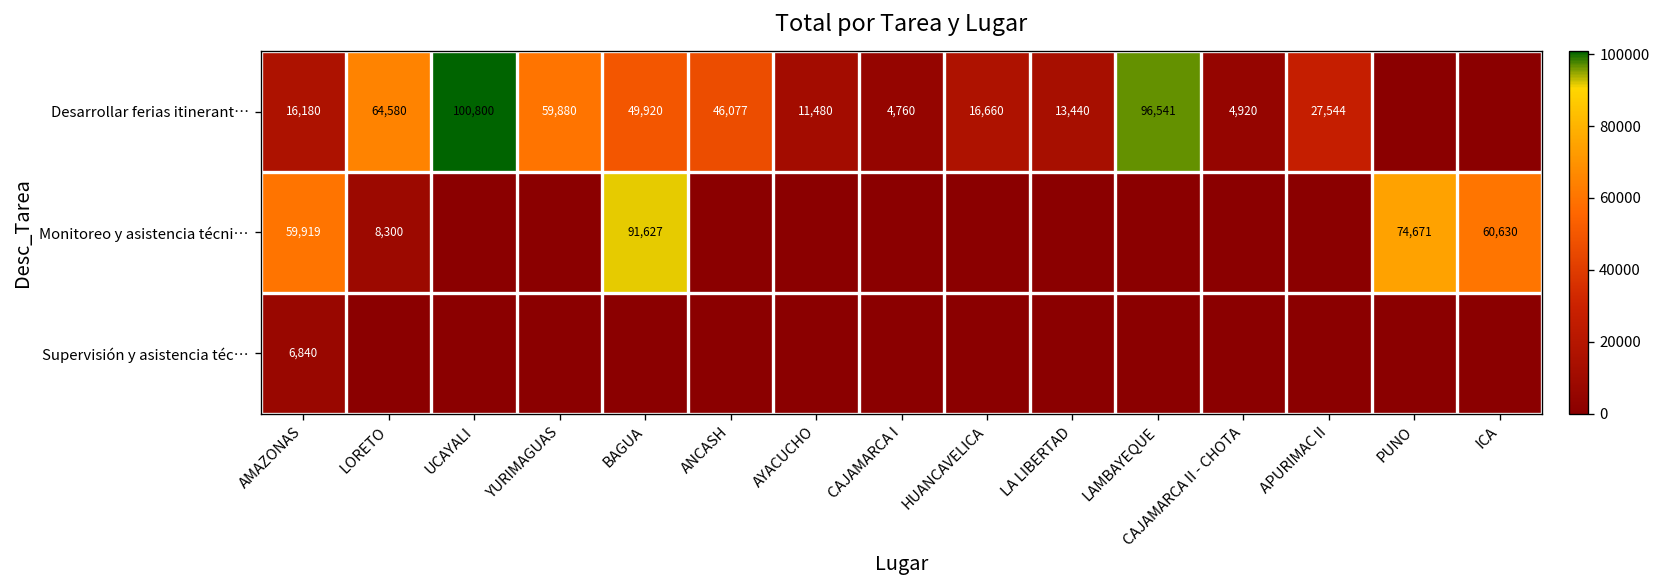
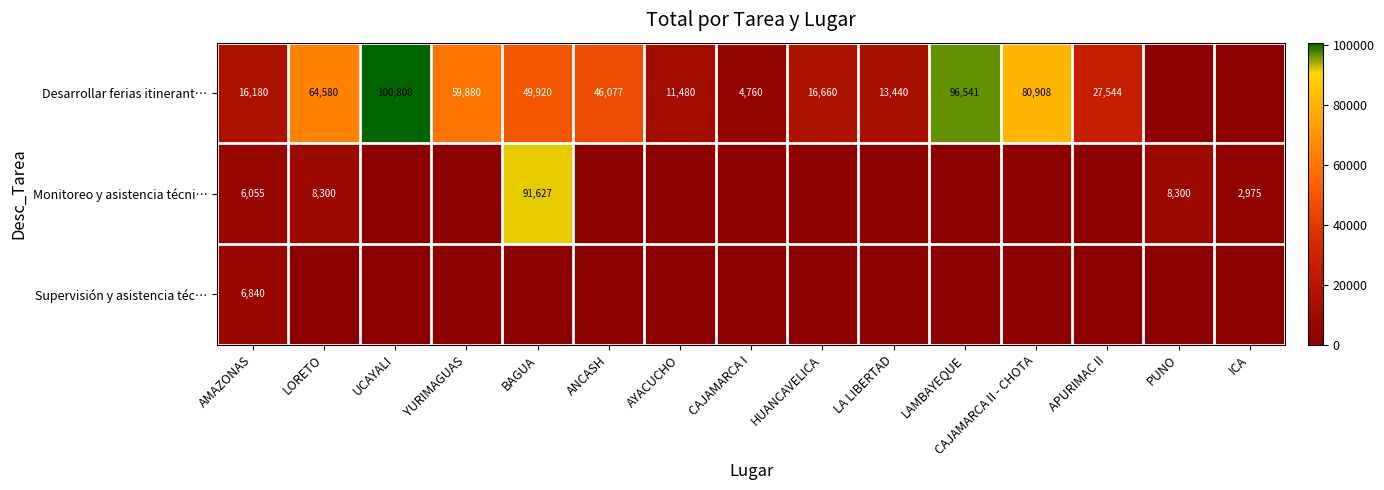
  {
    "Desarrollar ferias itinerant…": {
      "AMAZONAS": "16,180",
      "LORETO": "64,580",
      "UCAYALI": "100,800",
      "YURIMAGUAS": "59,880",
      "BAGUA": "49,920",
      "ANCASH": "46,077",
      "AYACUCHO": "11,480",
      "CAJAMARCA I": "4,760",
      "HUANCAVELICA": "16,660",
      "LA LIBERTAD": "13,440",
      "LAMBAYEQUE": "96,541",
-     "CAJAMARCA II - CHOTA": "4,920",
+     "CAJAMARCA II - CHOTA": "80,908",
      "APURIMAC II": "27,544"
    },
    "Monitoreo y asistencia técni…": {
-     "AMAZONAS": "59,919",
+     "AMAZONAS": "6,055",
      "LORETO": "8,300",
      "BAGUA": "91,627",
-     "PUNO": "74,671",
-     "ICA": "60,630"
+     "PUNO": "8,300",
+     "ICA": "2,975"
    },
    "Supervisión y asistencia téc…": {
      "AMAZONAS": "6,840"
    }
  }
